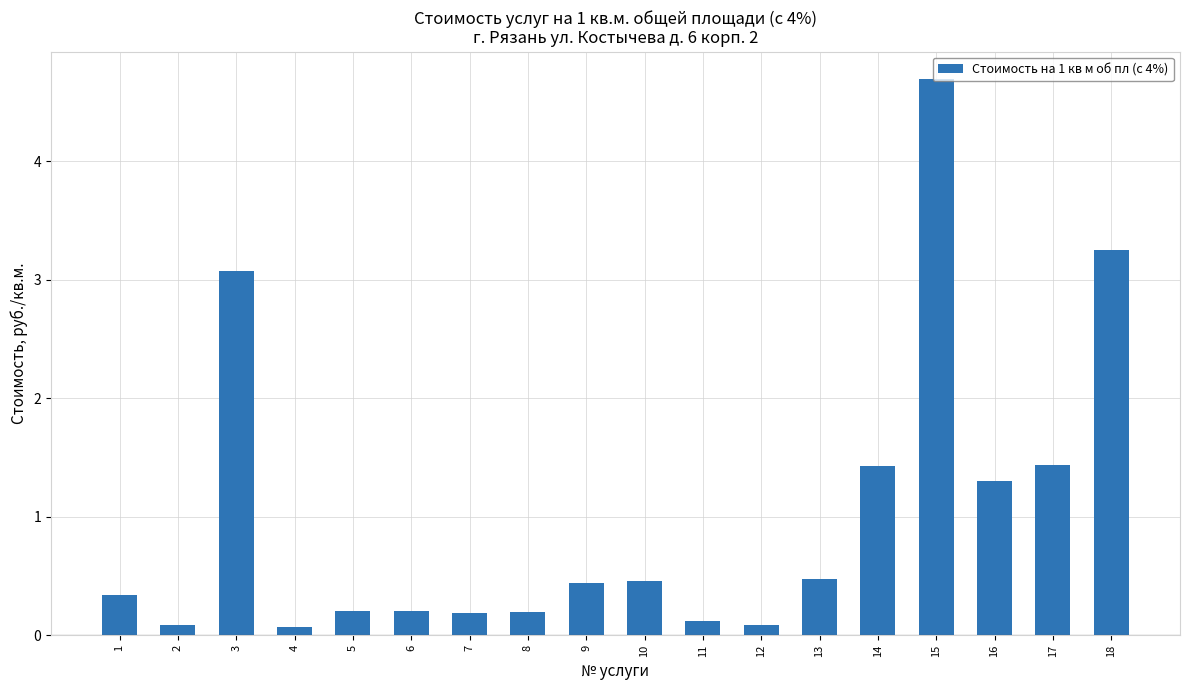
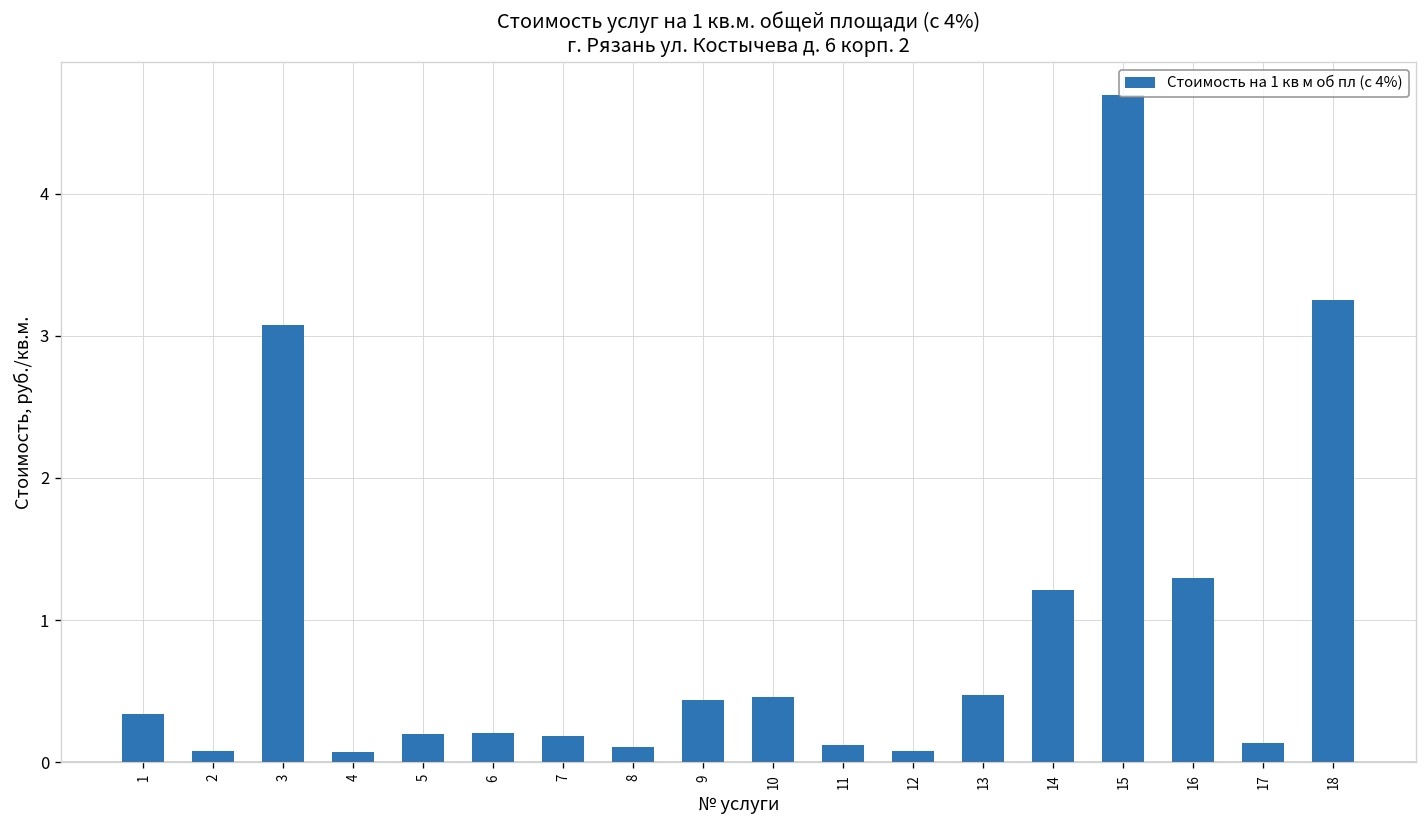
  {
    "1": 0.34,
    "2": 0.08,
    "3": 3.07,
    "4": 0.07,
    "5": 0.20,
    "6": 0.21,
    "7": 0.19,
-   "8": 0.20,
+   "8": 0.11,
    "9": 0.44,
    "10": 0.46,
    "11": 0.12,
    "12": 0.08,
    "13": 0.47,
-   "14": 1.42,
+   "14": 1.21,
    "16": 1.30,
-   "17": 1.44,
+   "17": 0.14,
    "18": 3.25
  }
